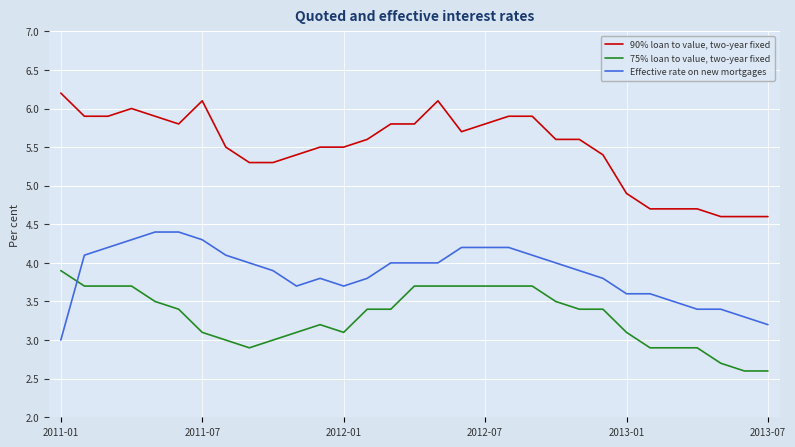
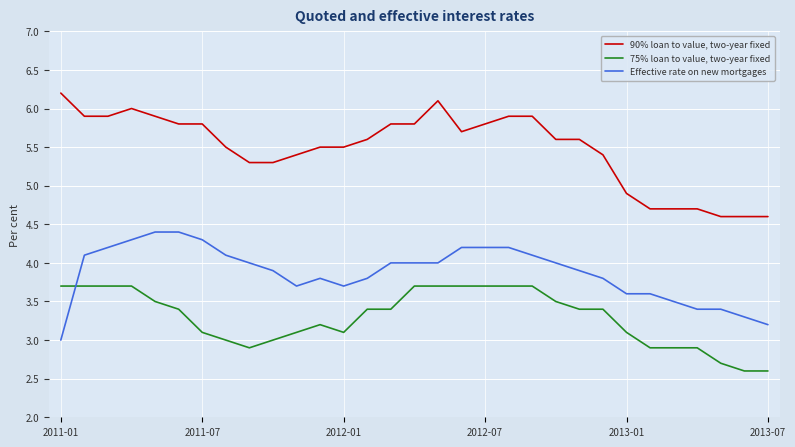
  {
    "90% loan to value, two-year fixed": {
      "2011-01": 6.2,
-     "2011-07": 6.1,
+     "2011-07": 5.8,
      "2012-01": 5.5,
      "2012-07": 5.8,
      "2013-01": 4.9,
      "2013-07": 4.6
    },
    "75% loan to value, two-year fixed": {
-     "2011-01": 3.9,
+     "2011-01": 3.7,
      "2011-07": 3.1,
      "2012-01": 3.1,
      "2012-07": 3.7,
      "2013-01": 3.1,
      "2013-07": 2.6
    },
    "Effective rate on new mortgages": {
      "2011-01": 3.0,
      "2011-07": 4.3,
      "2012-01": 3.7,
      "2012-07": 4.2,
      "2013-01": 3.6,
      "2013-07": 3.2
    }
  }
